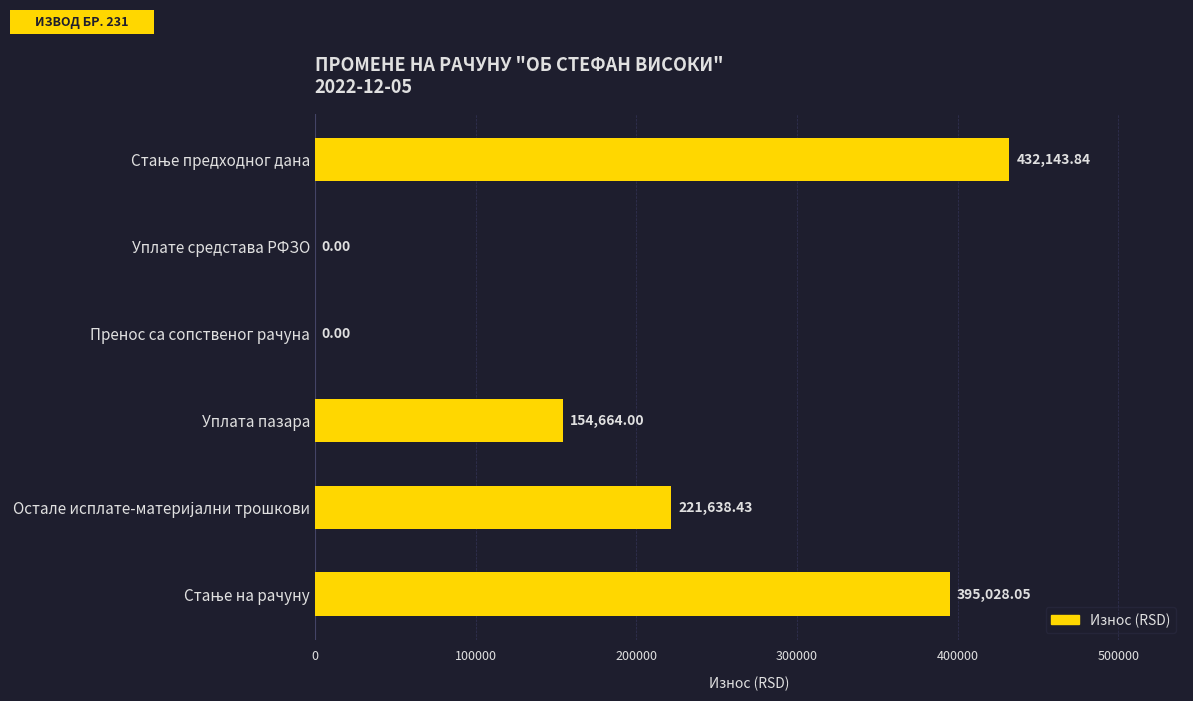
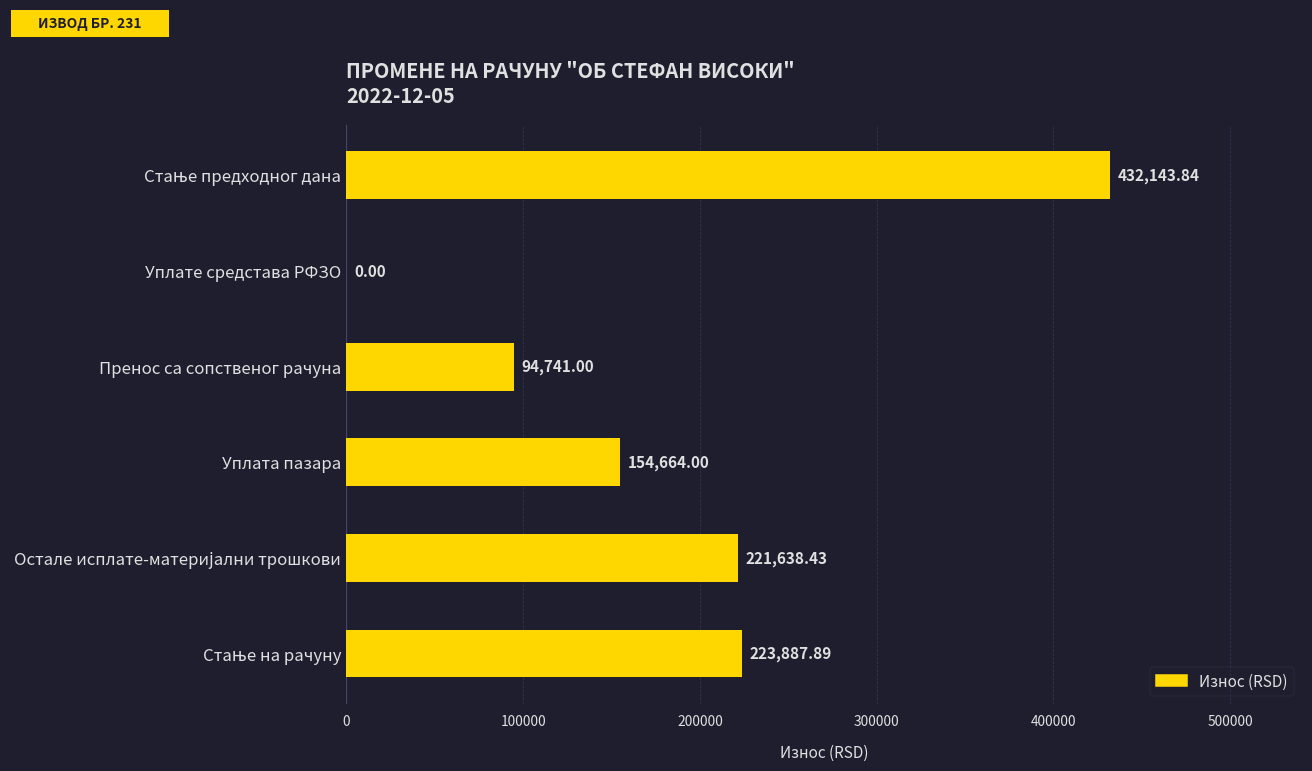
  {
    "Стање предходног дана": "432,143.84",
    "Уплате средстава РФЗО": "0.00",
-   "Пренос са сопственог рачуна": "0.00",
+   "Пренос са сопственог рачуна": "94,741.00",
    "Уплата пазара": "154,664.00",
    "Остале исплате-материјални трошкови": "221,638.43",
-   "Стање на рачуну": "395,028.05"
+   "Стање на рачуну": "223,887.89"
  }
